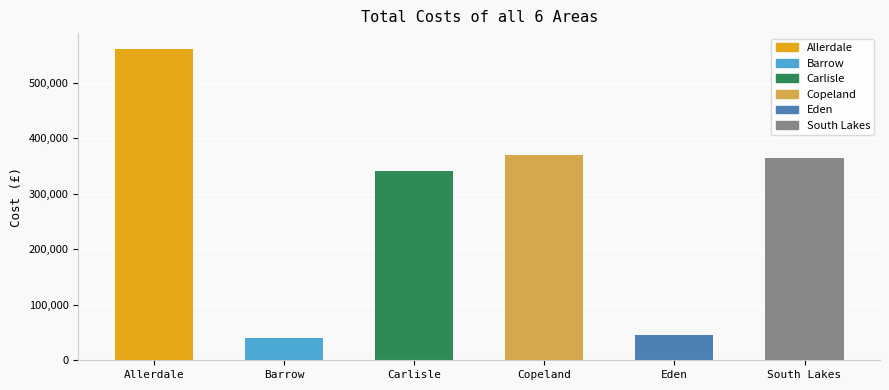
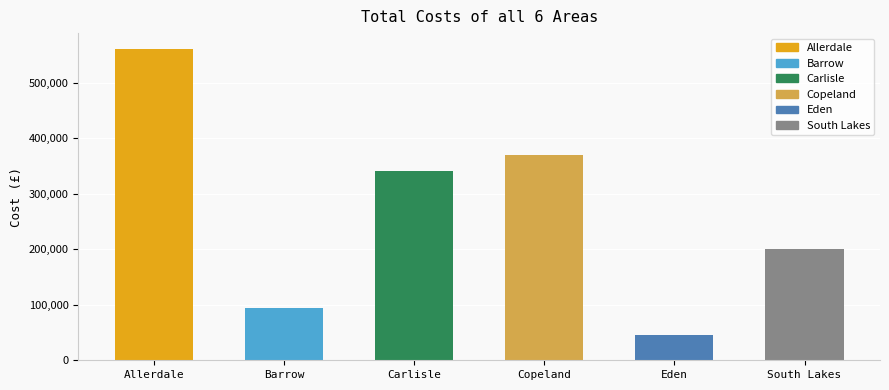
  {
    "Allerdale": "560,000",
-   "Barrow": "40,000",
+   "Barrow": "90,000",
    "Carlisle": "340,000",
    "Copeland": "370,000",
    "Eden": "50,000",
-   "South Lakes": "360,000"
+   "South Lakes": "200,000"
  }
